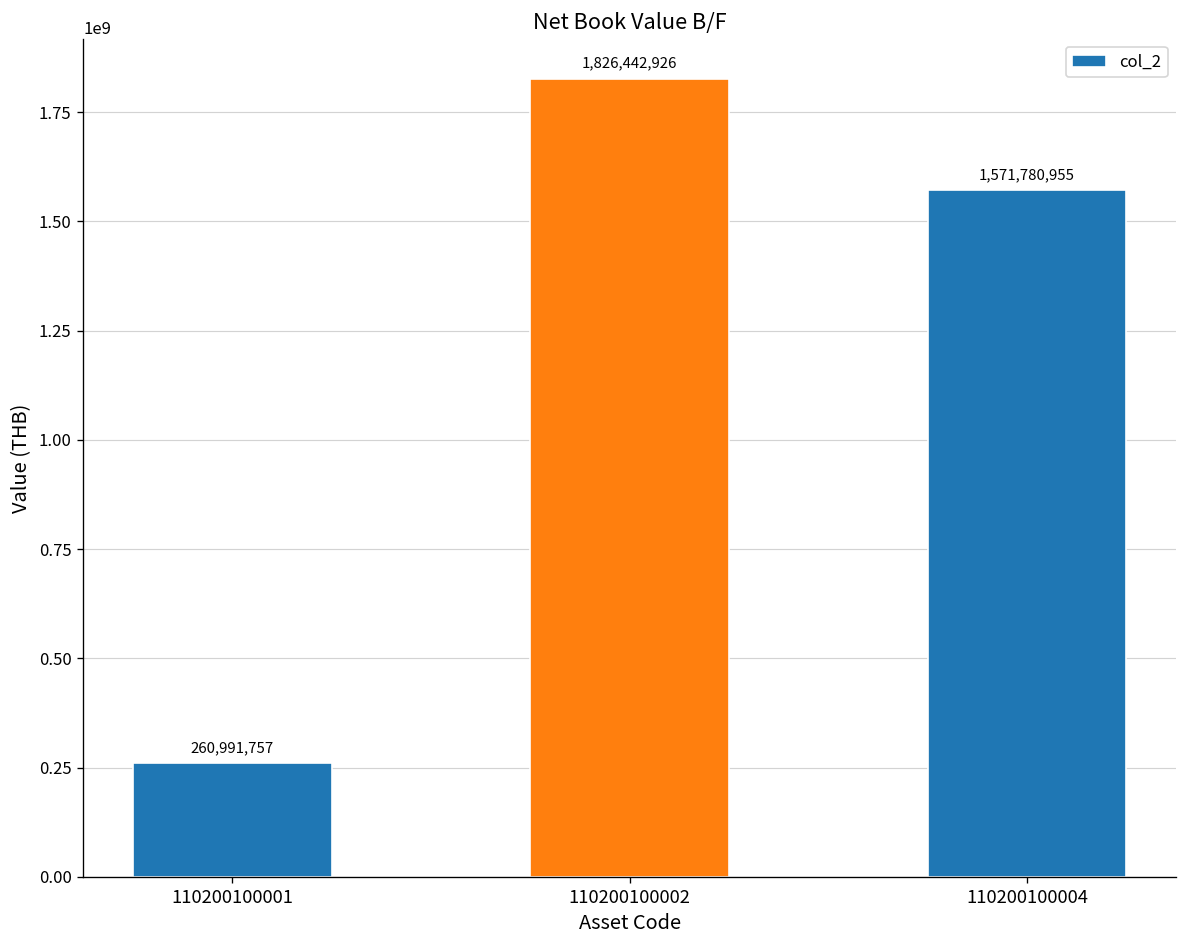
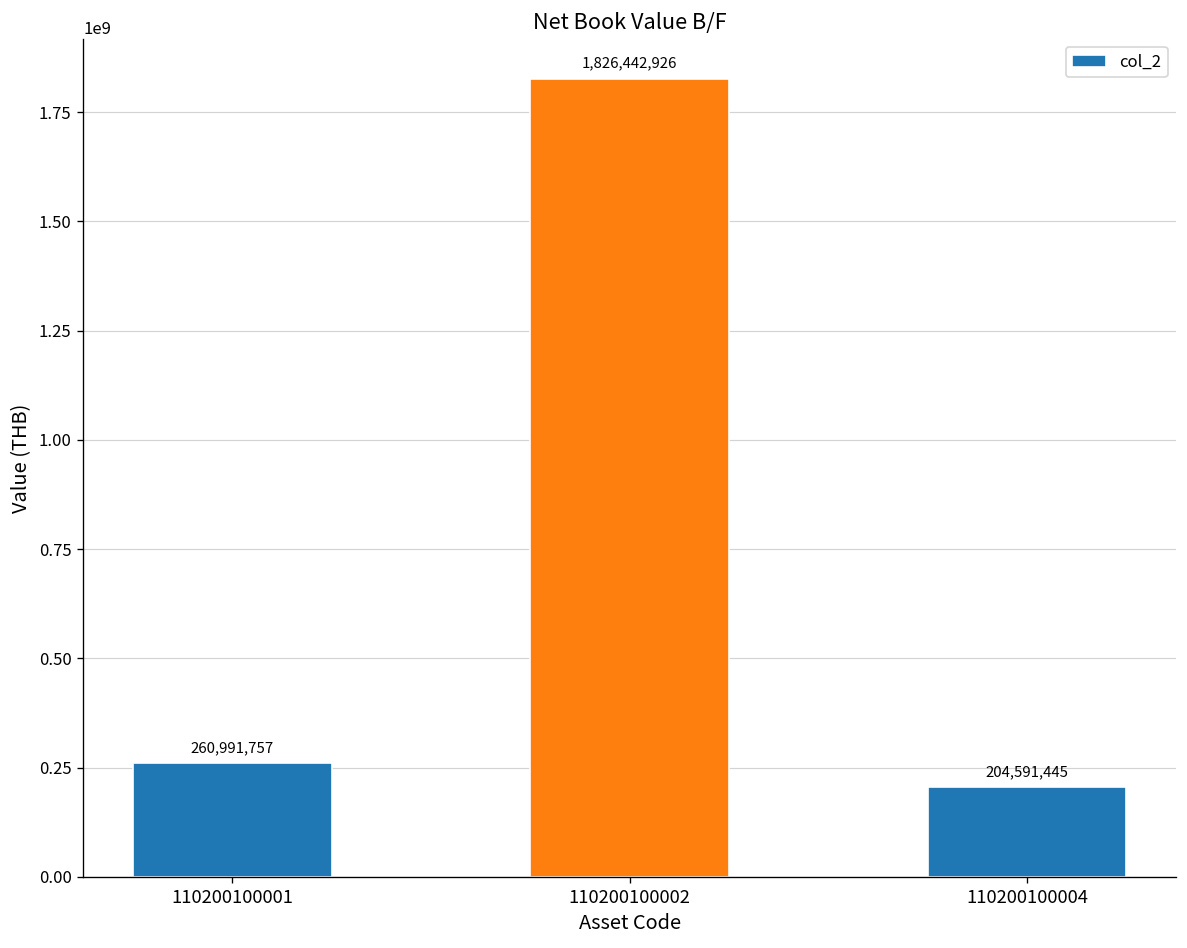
  {
    "110200100001": "260,991,757",
    "110200100002": "1,826,442,926",
-   "110200100004": "1,571,780,955"
+   "110200100004": "204,591,445"
  }
